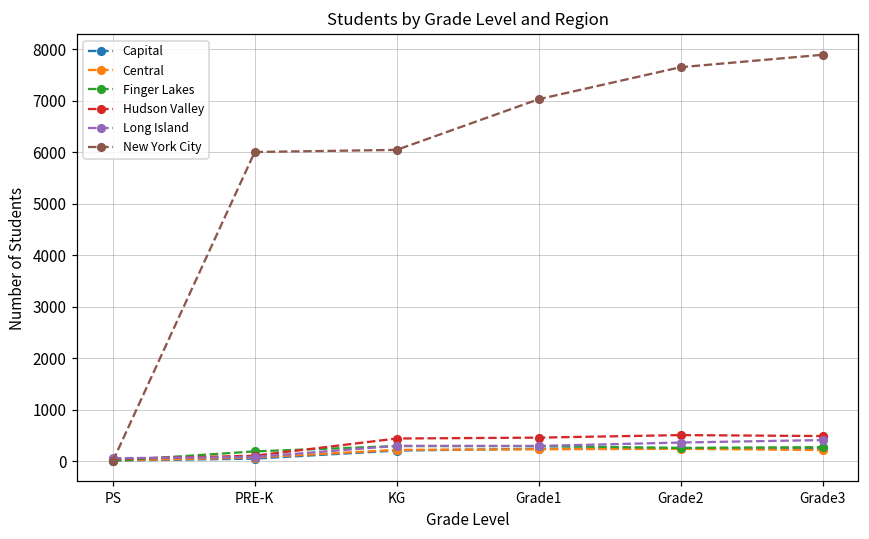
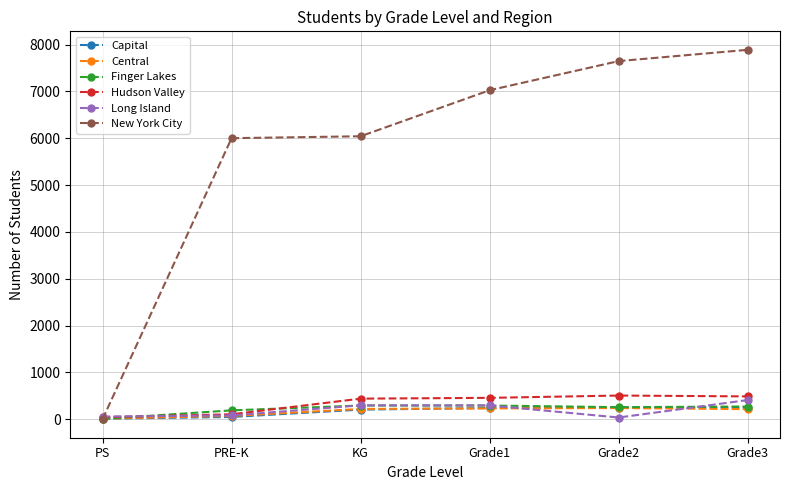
  {
    "Finger Lakes": {
      "PRE-K": 200
    },
    "Hudson Valley": {
      "KG": 400,
      "Grade1": 500,
      "Grade2": 500,
      "Grade3": 500
    },
    "Long Island": {
-     "Grade2": 400,
+     "Grade2": 0,
      "Grade3": 400
    },
    "New York City": {
      "PRE-K": 6000,
      "KG": 6000,
      "Grade1": 7000,
      "Grade2": 7600,
      "Grade3": 7900
    }
  }
